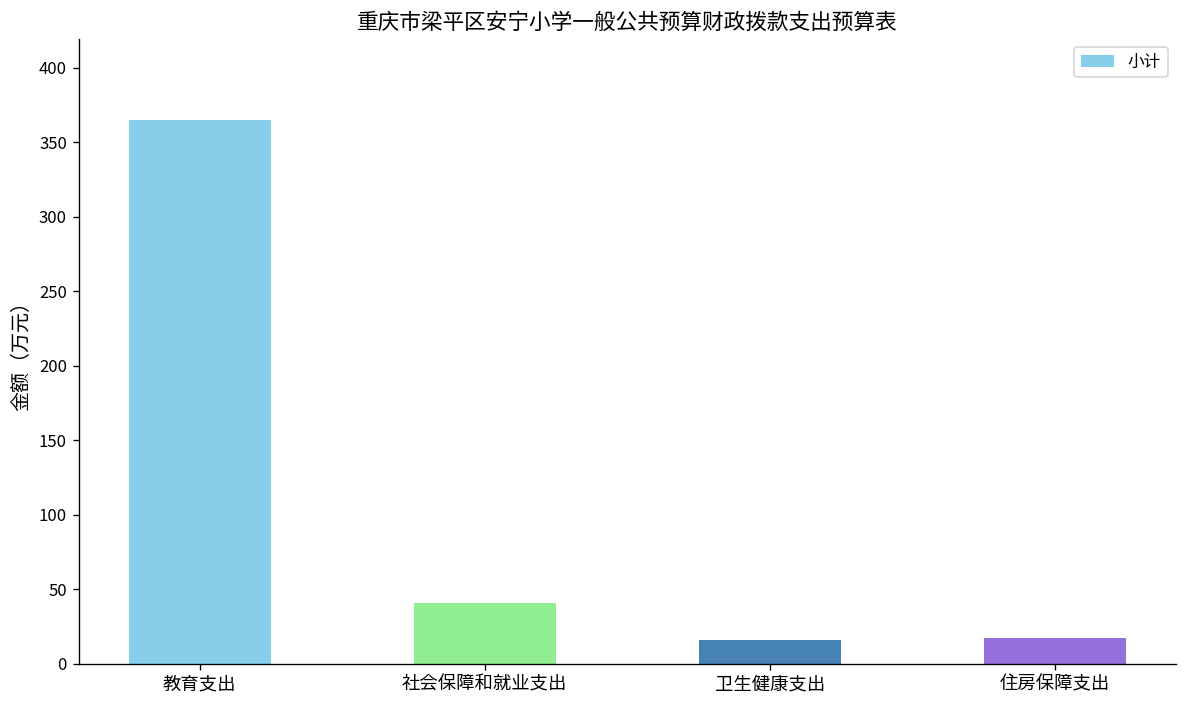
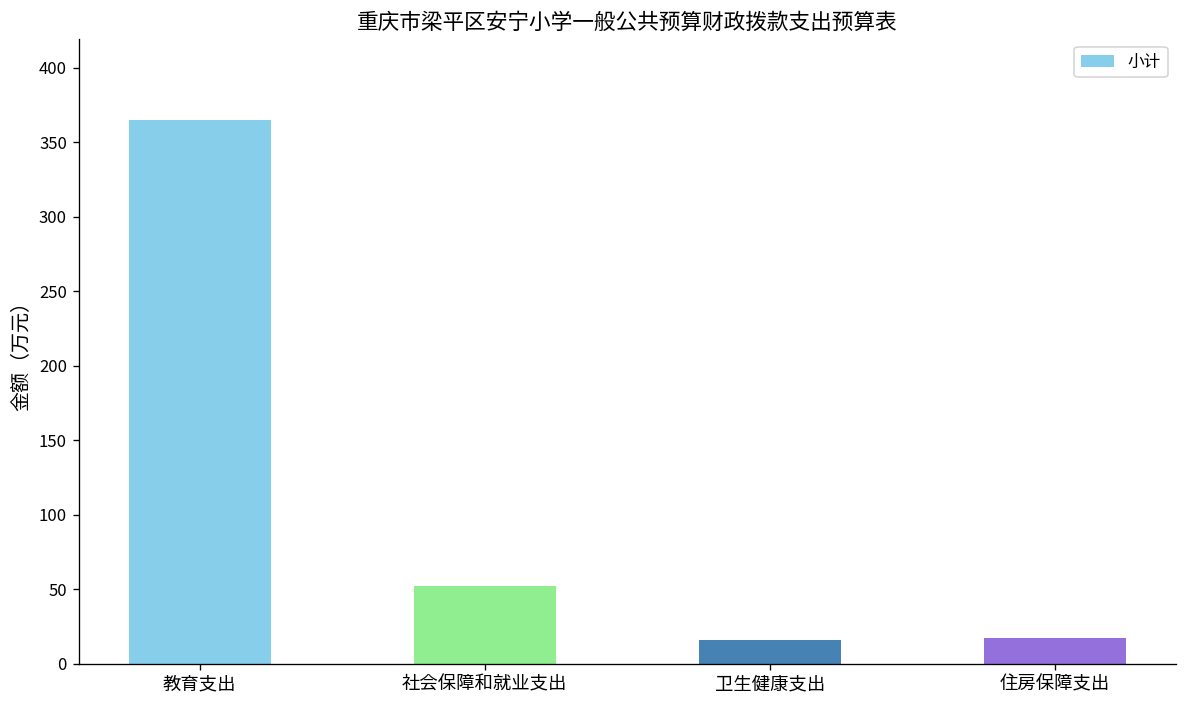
  {
    "教育支出": 365,
-   "社会保障和就业支出": 41,
+   "社会保障和就业支出": 52,
    "卫生健康支出": 16,
    "住房保障支出": 18
  }
